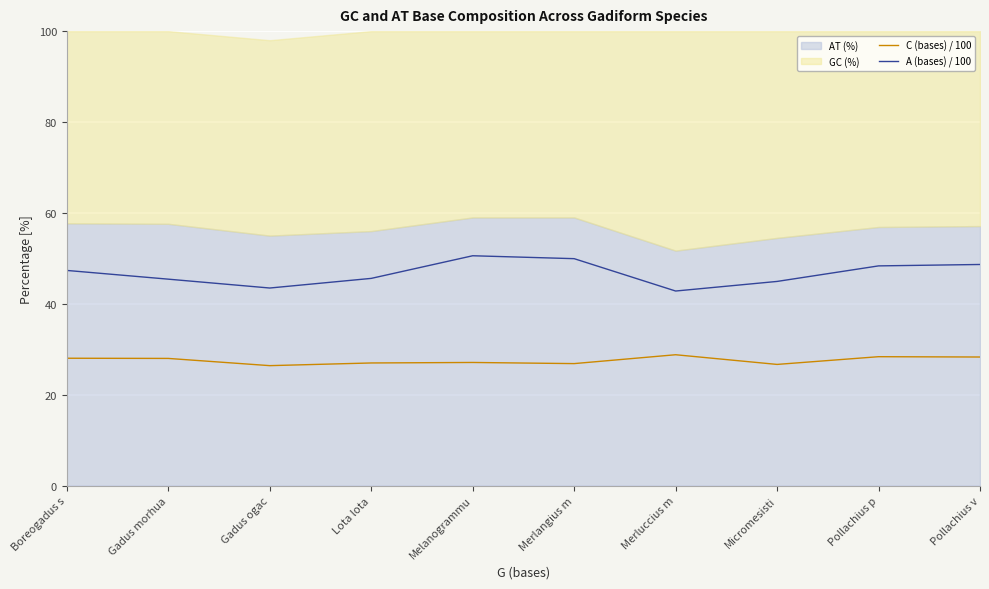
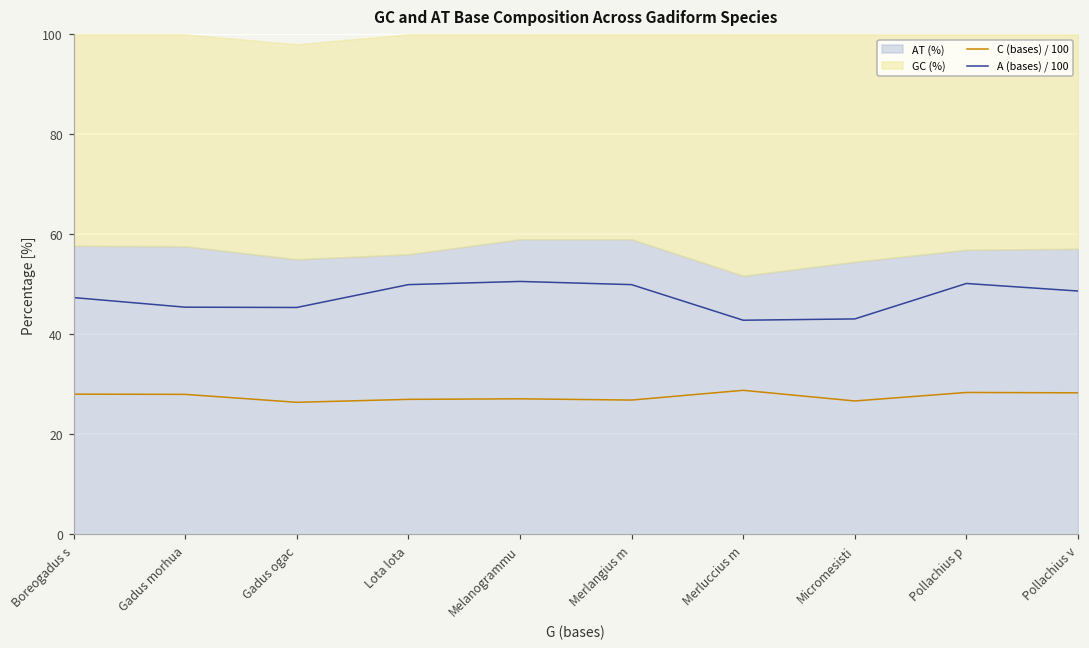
  {
    "C (bases) / 100": {
      "Boreogadus s": 28,
      "Gadus morhua": 28,
      "Gadus ogac": 26,
      "Lota lota": 27,
      "Melanogrammu": 27,
      "Merlangius m": 27,
      "Merluccius m": 29,
      "Micromesisti": 27,
      "Pollachius p": 28,
      "Pollachius v": 28
    },
    "AT (%)": {
      "Boreogadus s": 58,
      "Gadus morhua": 58,
      "Gadus ogac": 55,
      "Lota lota": 56,
      "Melanogrammu": 59,
      "Merlangius m": 59,
      "Merluccius m": 52,
      "Micromesisti": 55,
      "Pollachius p": 57,
      "Pollachius v": 57
    },
    "A (bases) / 100": {
      "Boreogadus s": 47,
      "Gadus morhua": 45,
-     "Gadus ogac": 43,
-     "Lota lota": 46,
+     "Gadus ogac": 45,
+     "Lota lota": 50,
      "Melanogrammu": 51,
      "Merlangius m": 50,
      "Merluccius m": 43,
-     "Micromesisti": 45,
-     "Pollachius p": 48,
+     "Micromesisti": 43,
+     "Pollachius p": 50,
      "Pollachius v": 49
    },
    "GC (%)": {
      "Boreogadus s": 42,
      "Gadus morhua": 42,
      "Gadus ogac": 43,
      "Lota lota": 44,
      "Melanogrammu": 41,
      "Merlangius m": 41,
      "Merluccius m": 48,
      "Micromesisti": 46,
      "Pollachius p": 43,
      "Pollachius v": 43
    }
  }
